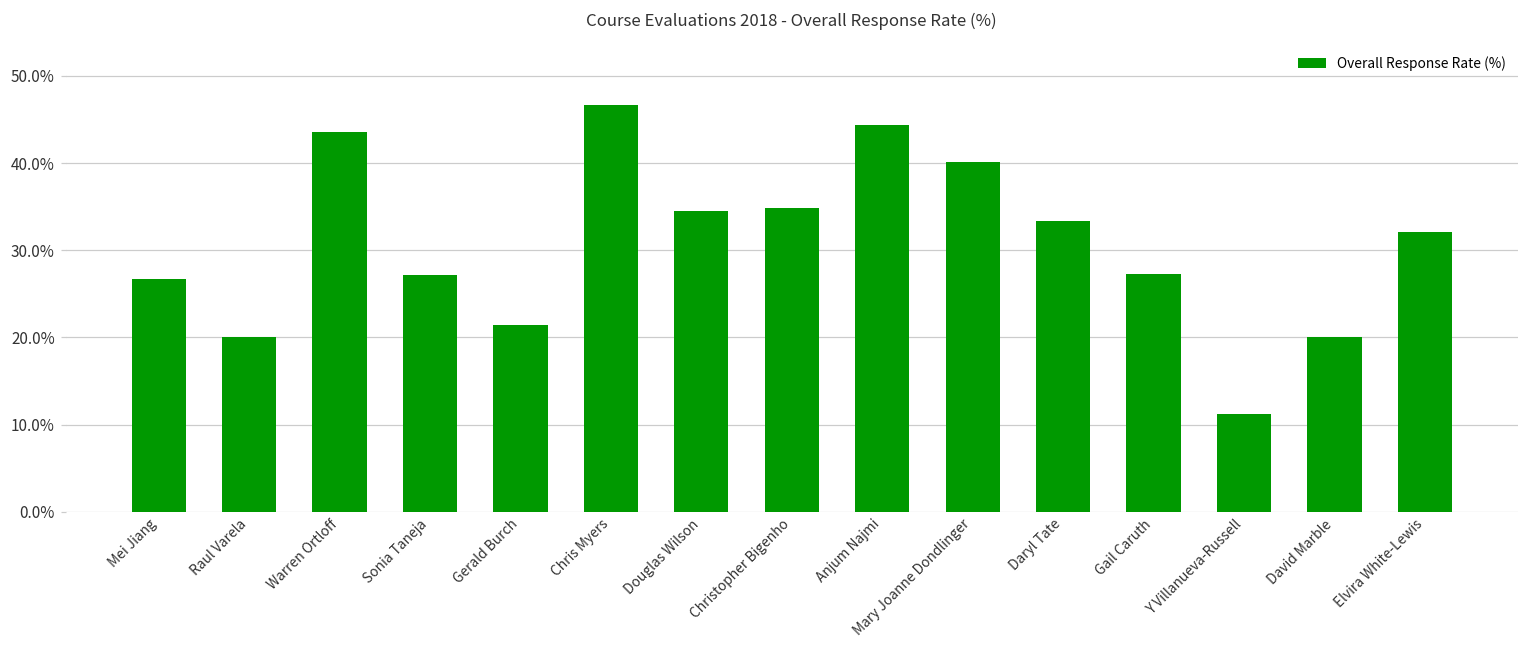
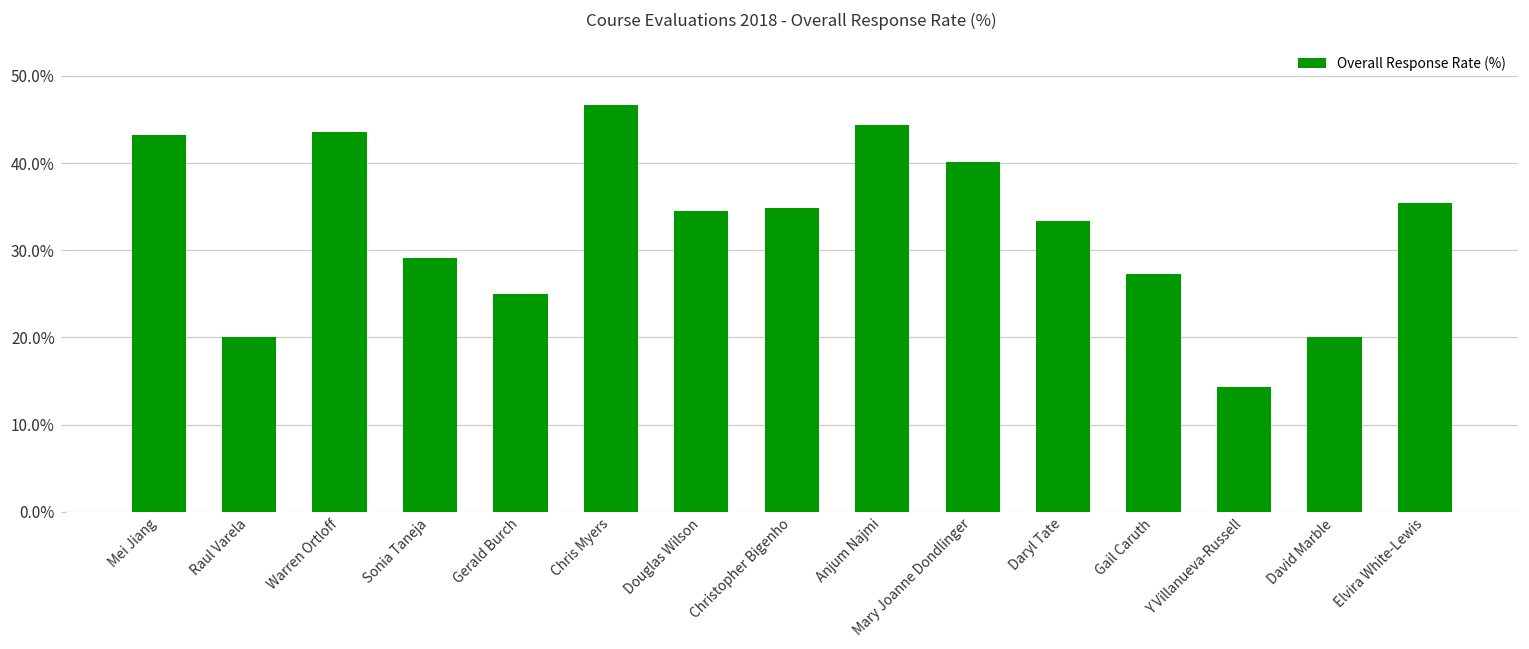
  {
-   "Mei Jiang": "27%",
+   "Mei Jiang": "43%",
    "Raul Varela": "20%",
    "Warren Ortloff": "44%",
-   "Sonia Taneja": "27%",
-   "Gerald Burch": "21%",
+   "Sonia Taneja": "29%",
+   "Gerald Burch": "25%",
    "Chris Myers": "47%",
    "Douglas Wilson": "35%",
    "Christopher Bigenho": "35%",
    "Anjum Najmi": "44%",
    "Mary Joanne Dondlinger": "40%",
    "Daryl Tate": "33%",
    "Gail Caruth": "27%",
-   "Y Villanueva-Russell": "11%",
+   "Y Villanueva-Russell": "14%",
    "David Marble": "20%",
-   "Elvira White-Lewis": "32%"
+   "Elvira White-Lewis": "35%"
  }
